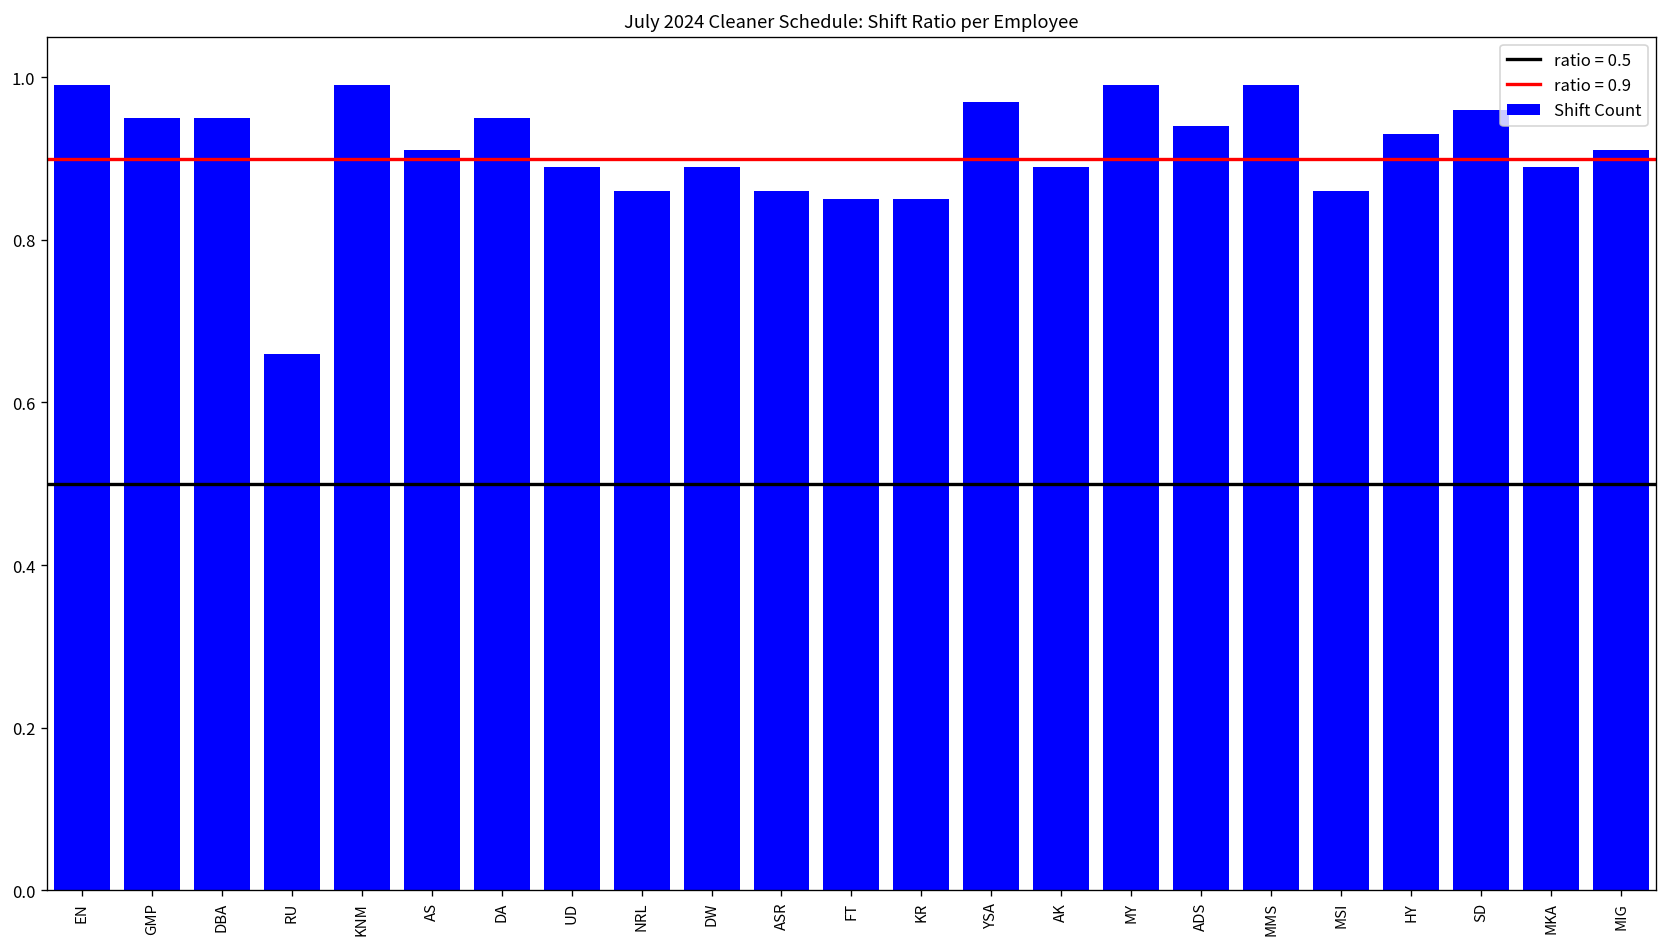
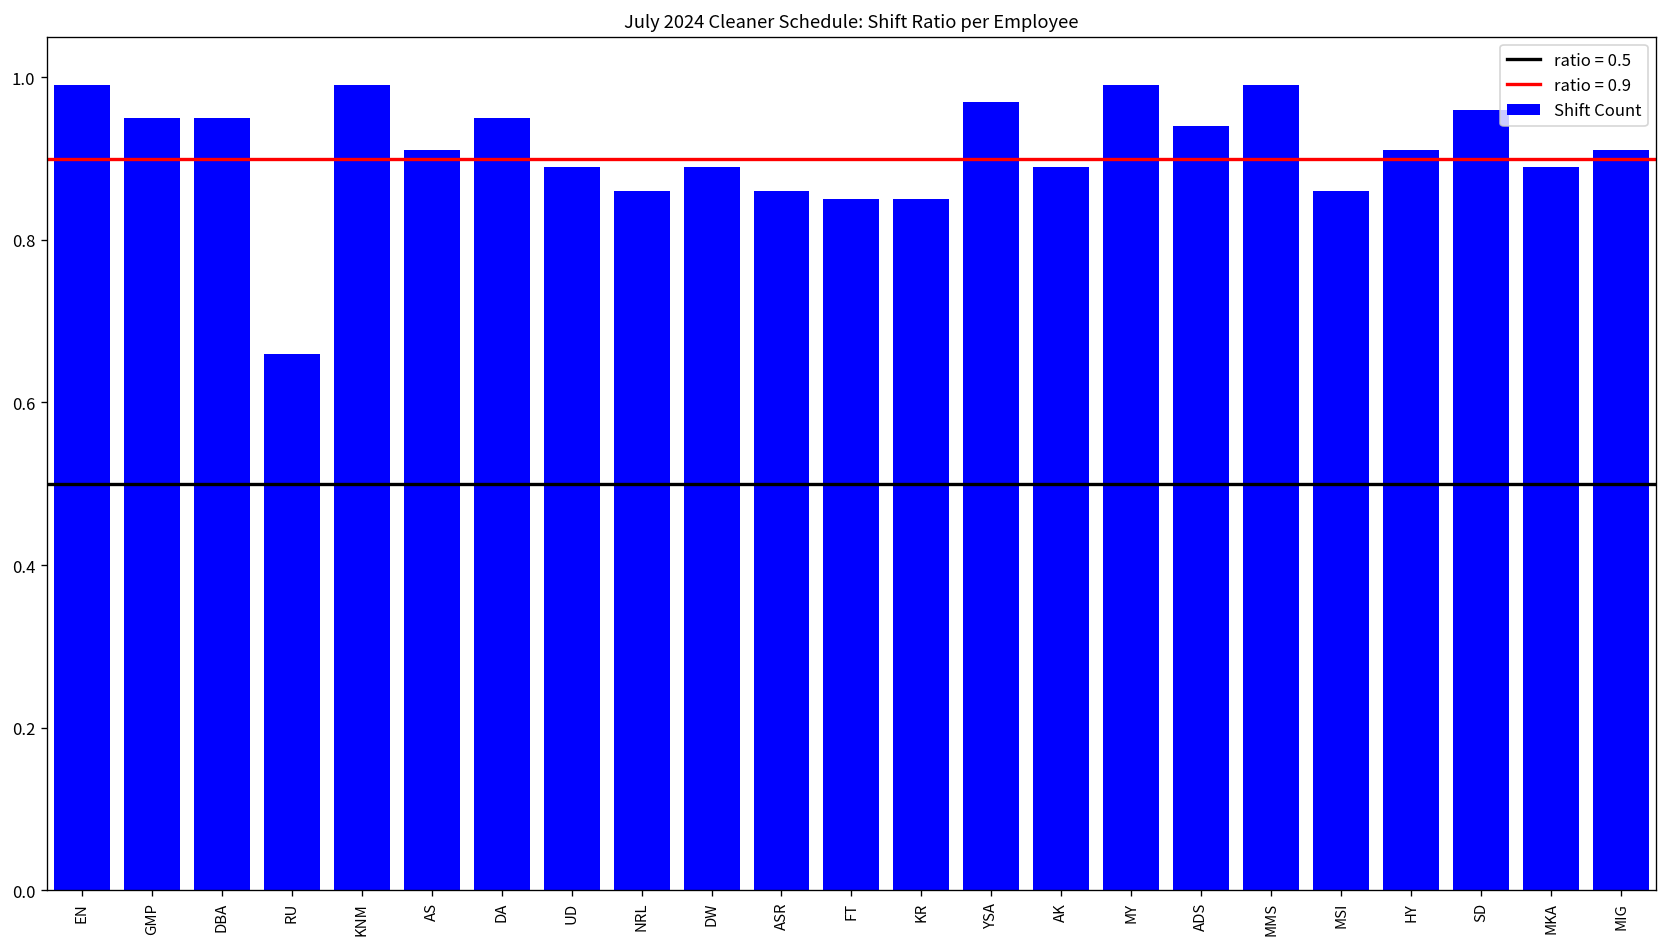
  {
    "EN": 0.99,
    "GMP": 0.95,
    "DBA": 0.95,
    "RU": 0.66,
    "KNM": 0.99,
    "AS": 0.91,
    "DA": 0.95,
    "UD": 0.89,
    "NRL": 0.86,
    "DW": 0.89,
    "ASR": 0.86,
    "FT": 0.85,
    "KR": 0.85,
    "YSA": 0.97,
    "AK": 0.89,
    "MY": 0.99,
    "ADS": 0.94,
    "MMS": 0.99,
    "MSI": 0.86,
-   "HY": 0.93,
+   "HY": 0.91,
    "SD": 0.96,
    "MKA": 0.89,
    "MIG": 0.91
  }
